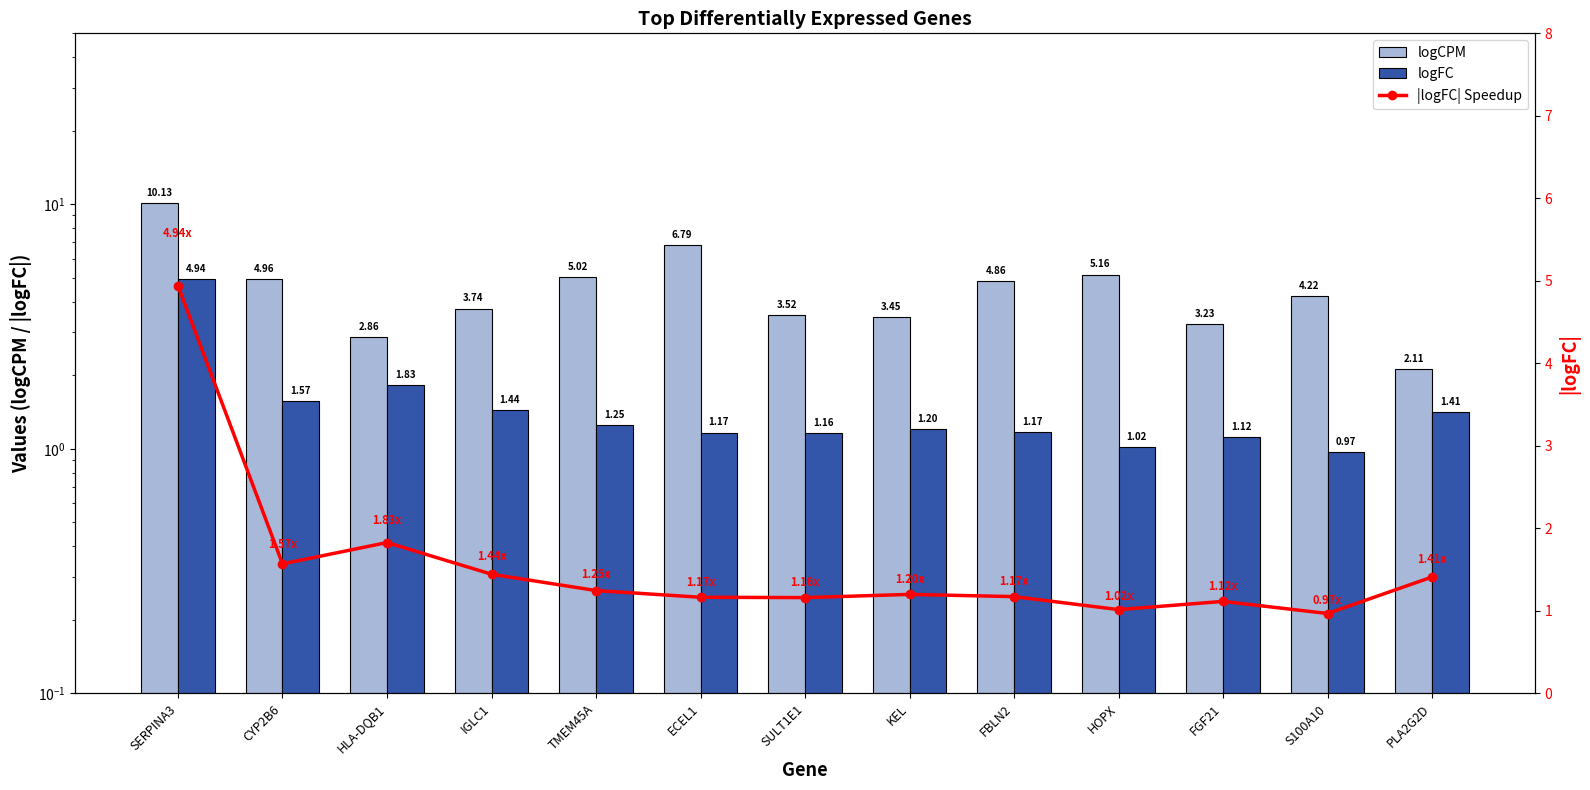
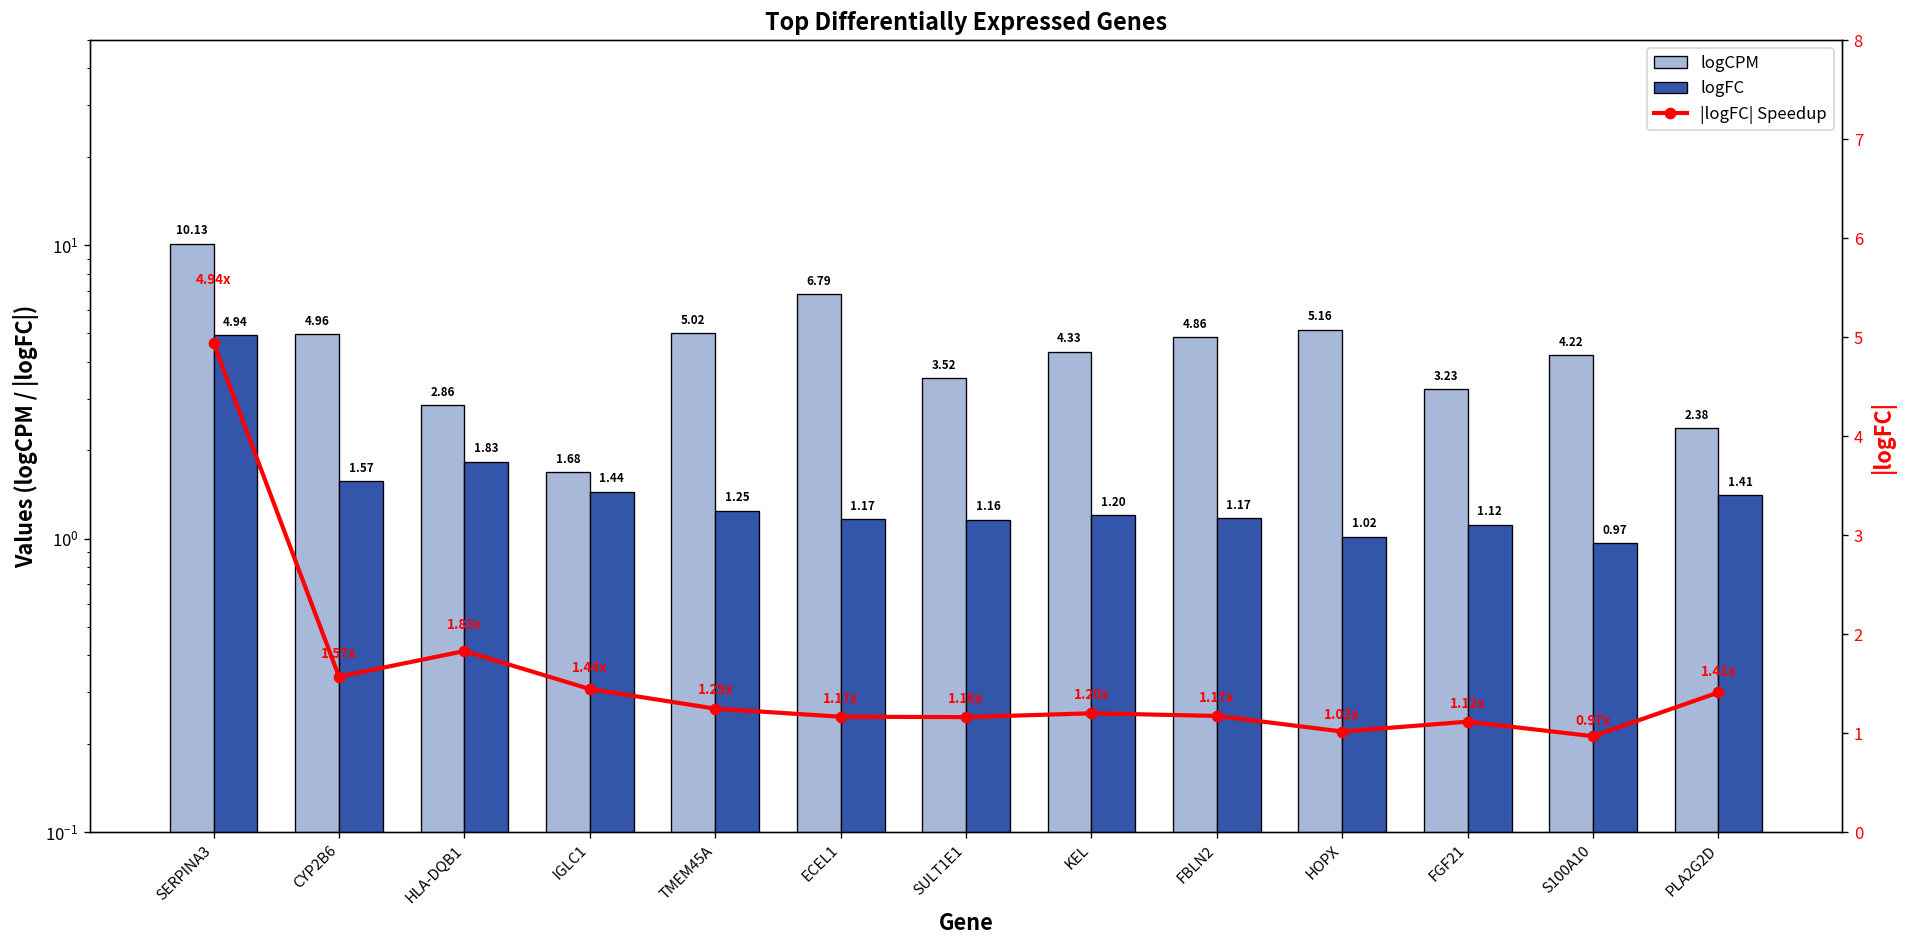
  {
    "logCPM": {
      "SERPINA3": "10.13",
      "CYP2B6": "4.96",
      "HLA-DQB1": "2.86",
-     "IGLC1": "3.74",
+     "IGLC1": "1.68",
      "TMEM45A": "5.02",
      "ECEL1": "6.79",
      "SULT1E1": "3.52",
-     "KEL": "3.45",
+     "KEL": "4.33",
      "FBLN2": "4.86",
      "HOPX": "5.16",
      "FGF21": "3.23",
      "S100A10": "4.22",
-     "PLA2G2D": "2.11"
+     "PLA2G2D": "2.38"
    },
    "logFC": {
      "SERPINA3": "4.94",
      "CYP2B6": "1.57",
      "HLA-DQB1": "1.83",
      "IGLC1": "1.44",
      "TMEM45A": "1.25",
      "ECEL1": "1.17",
      "SULT1E1": "1.16",
      "KEL": "1.20",
      "FBLN2": "1.17",
      "HOPX": "1.02",
      "FGF21": "1.12",
      "S100A10": "0.97",
      "PLA2G2D": "1.41"
    },
    "|logFC| Speedup": {
      "FGF21": "1.12x",
      "S100A10": "0.97x",
      "PLA2G2D": "1.41x"
    }
  }
